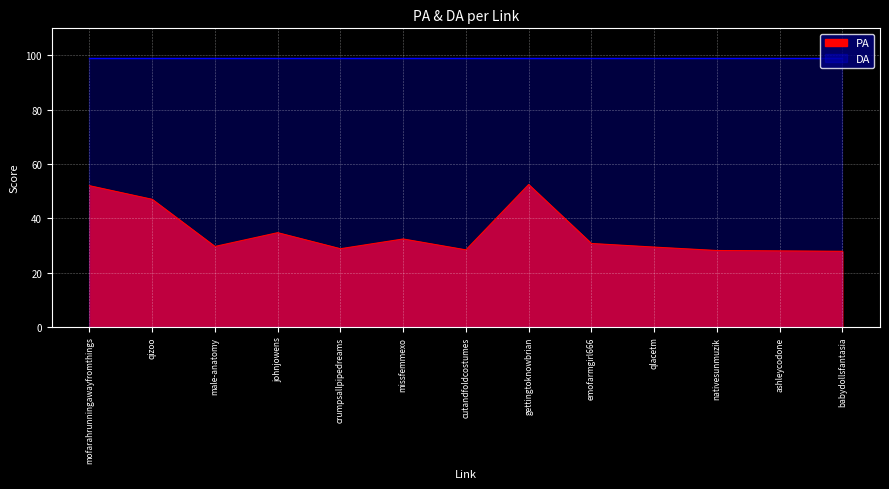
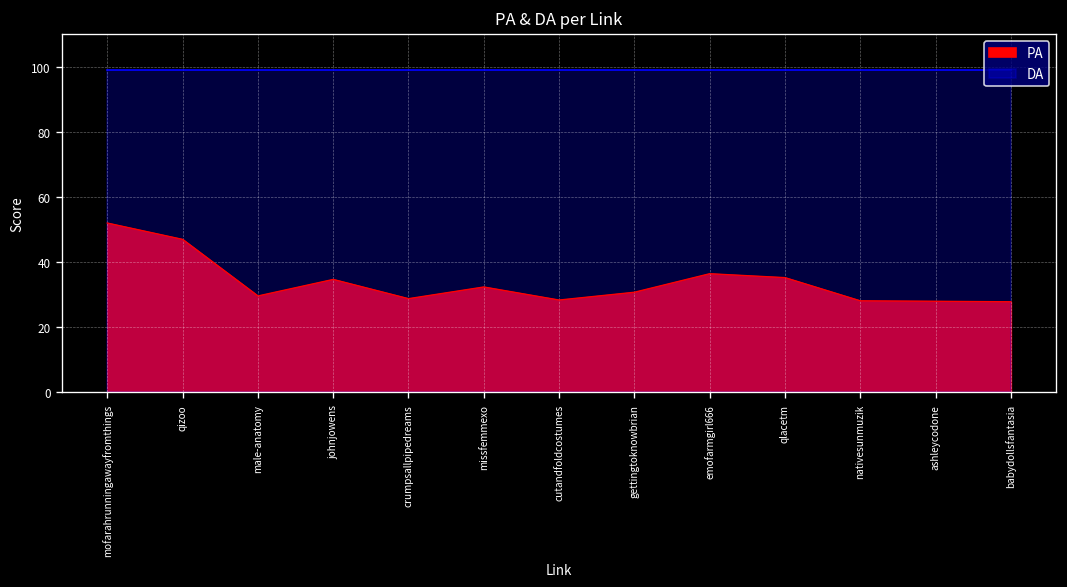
  {
    "PA": {
      "mofarahrunningawayfromthings": 52,
      "qizoo": 47,
      "male-anatomy": 30,
      "johnjowens": 35,
      "crumpsallpipedreams": 29,
      "missfemmexo": 32,
      "cutandfoldcostumes": 28,
-     "gettingtoknowbrian": 52,
-     "emofarmgirl666": 31,
-     "qlacetm": 29,
+     "gettingtoknowbrian": 31,
+     "emofarmgirl666": 36,
+     "qlacetm": 35,
      "nativesunmuzik": 28,
      "ashleycodone": 28,
      "babydollsfantasia": 28
    },
    "DA": {
      "mofarahrunningawayfromthings": 99,
      "qizoo": 99,
      "male-anatomy": 99,
      "johnjowens": 99,
      "crumpsallpipedreams": 99,
      "missfemmexo": 99,
      "cutandfoldcostumes": 99,
      "gettingtoknowbrian": 99,
      "emofarmgirl666": 99,
      "qlacetm": 99,
      "nativesunmuzik": 99,
      "ashleycodone": 99
    }
  }
